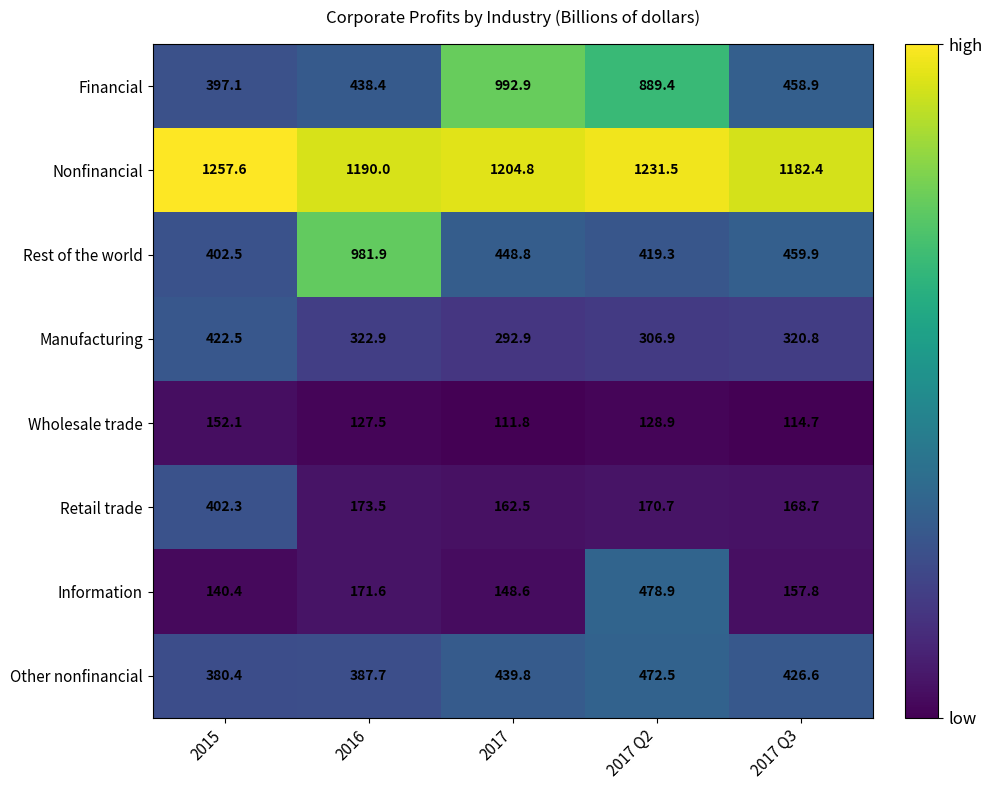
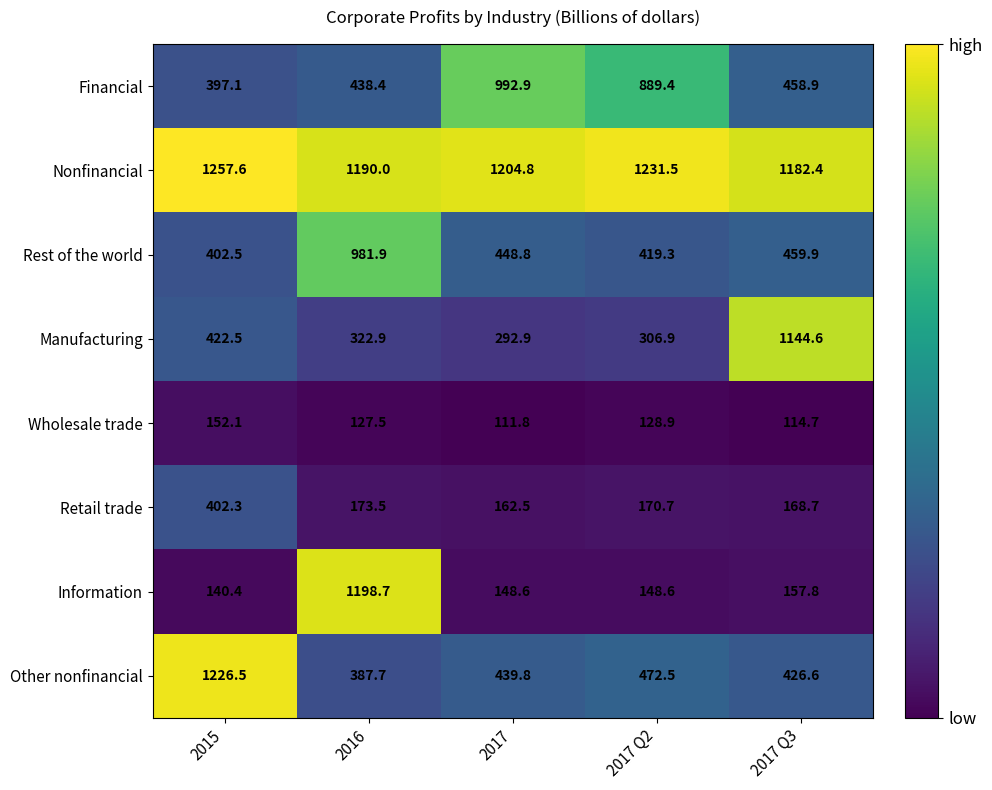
  {
    "Financial": {
      "2015": 397.1,
      "2016": 438.4,
      "2017": 992.9,
      "2017 Q2": 889.4,
      "2017 Q3": 458.9
    },
    "Nonfinancial": {
      "2015": 1257.6,
      "2016": 1190.0,
      "2017": 1204.8,
      "2017 Q2": 1231.5,
      "2017 Q3": 1182.4
    },
    "Rest of the world": {
      "2015": 402.5,
      "2016": 981.9,
      "2017": 448.8,
      "2017 Q2": 419.3,
      "2017 Q3": 459.9
    },
    "Manufacturing": {
      "2015": 422.5,
      "2016": 322.9,
      "2017": 292.9,
      "2017 Q2": 306.9,
-     "2017 Q3": 320.8
+     "2017 Q3": 1144.6
    },
    "Wholesale trade": {
      "2015": 152.1,
      "2016": 127.5,
      "2017": 111.8,
      "2017 Q2": 128.9,
      "2017 Q3": 114.7
    },
    "Retail trade": {
      "2015": 402.3,
      "2016": 173.5,
      "2017": 162.5,
      "2017 Q2": 170.7,
      "2017 Q3": 168.7
    },
    "Information": {
      "2015": 140.4,
-     "2016": 171.6,
+     "2016": 1198.7,
      "2017": 148.6,
-     "2017 Q2": 478.9,
+     "2017 Q2": 148.6,
      "2017 Q3": 157.8
    },
    "Other nonfinancial": {
-     "2015": 380.4,
+     "2015": 1226.5,
      "2016": 387.7,
      "2017": 439.8,
      "2017 Q2": 472.5,
      "2017 Q3": 426.6
    }
  }
